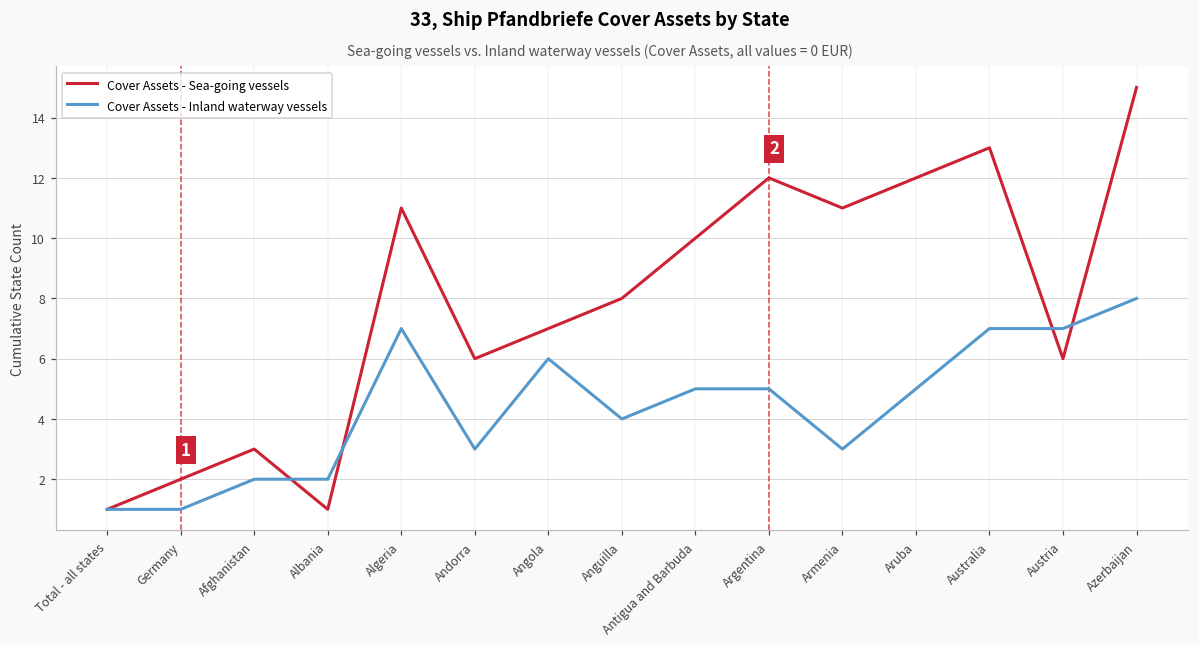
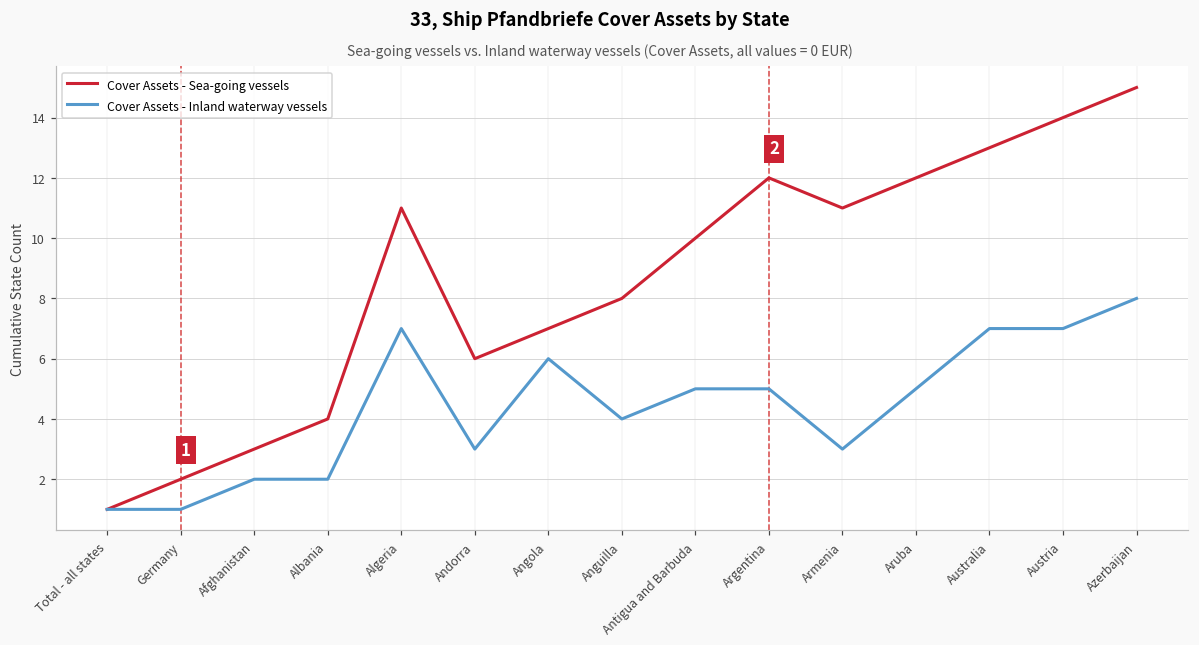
  {
    "Cover Assets - Sea-going vessels": {
      "Afghanistan": 3,
-     "Albania": 1,
+     "Albania": 4,
      "Algeria": 11,
      "Andorra": 6,
      "Angola": 7,
      "Anguilla": 8,
      "Antigua and Barbuda": 10,
      "Armenia": 11,
      "Aruba": 12,
      "Australia": 13,
-     "Austria": 6,
+     "Austria": 14,
      "Azerbaijan": 15
    },
    "Cover Assets - Inland waterway vessels": {
      "Germany": 1,
      "Afghanistan": 2,
      "Albania": 2,
      "Algeria": 7,
      "Andorra": 3,
      "Angola": 6,
      "Anguilla": 4,
      "Antigua and Barbuda": 5,
      "Argentina": 5,
      "Armenia": 3,
      "Aruba": 5,
      "Australia": 7,
      "Austria": 7,
      "Azerbaijan": 8
    }
  }
